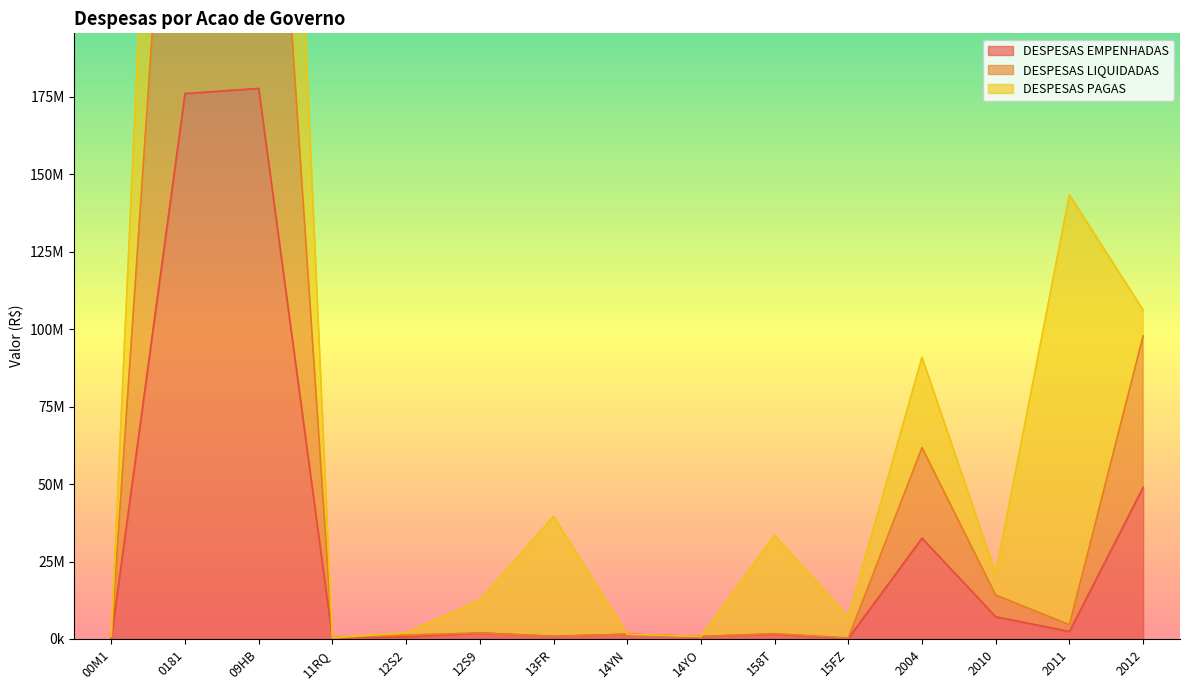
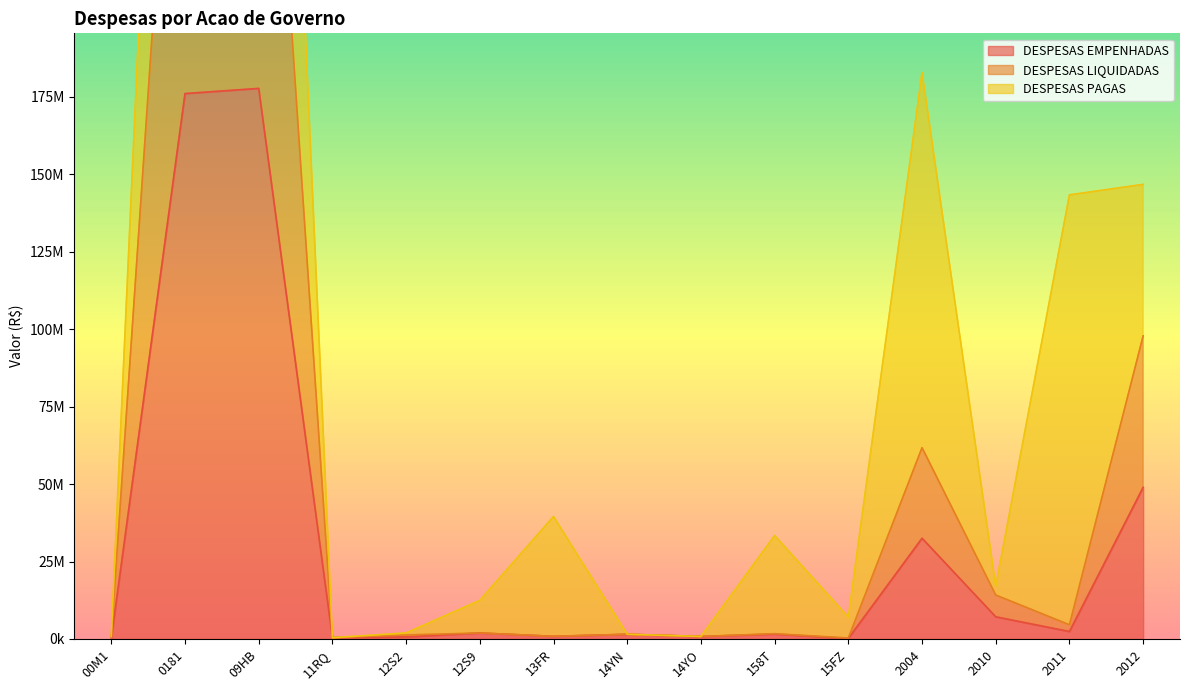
  {
    "DESPESAS PAGAS": {
      "12S9": 11000000,
      "13FR": 39000000,
      "158T": 32000000,
      "15FZ": 7000000,
-     "2004": 29000000,
-     "2010": 7000000,
+     "2004": 121000000,
+     "2010": 3000000,
      "2011": 139000000,
-     "2012": 8000000
+     "2012": 49000000
    }
  }
